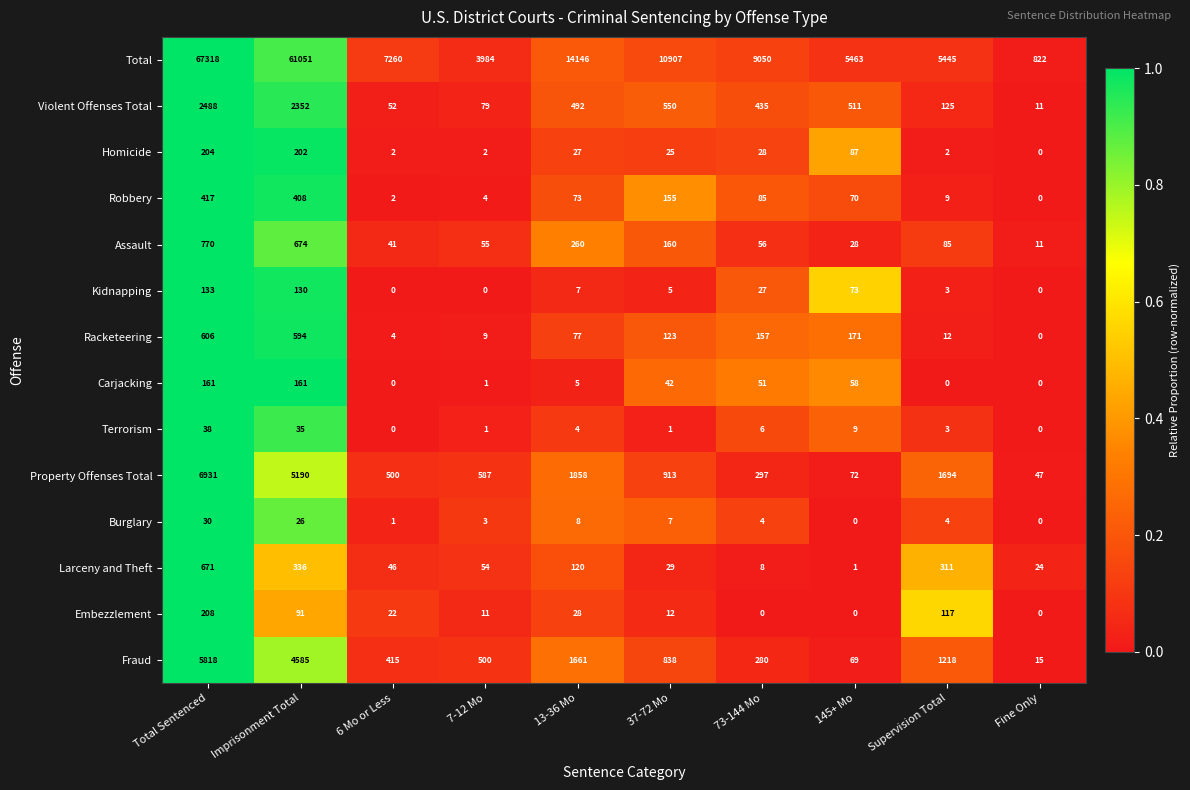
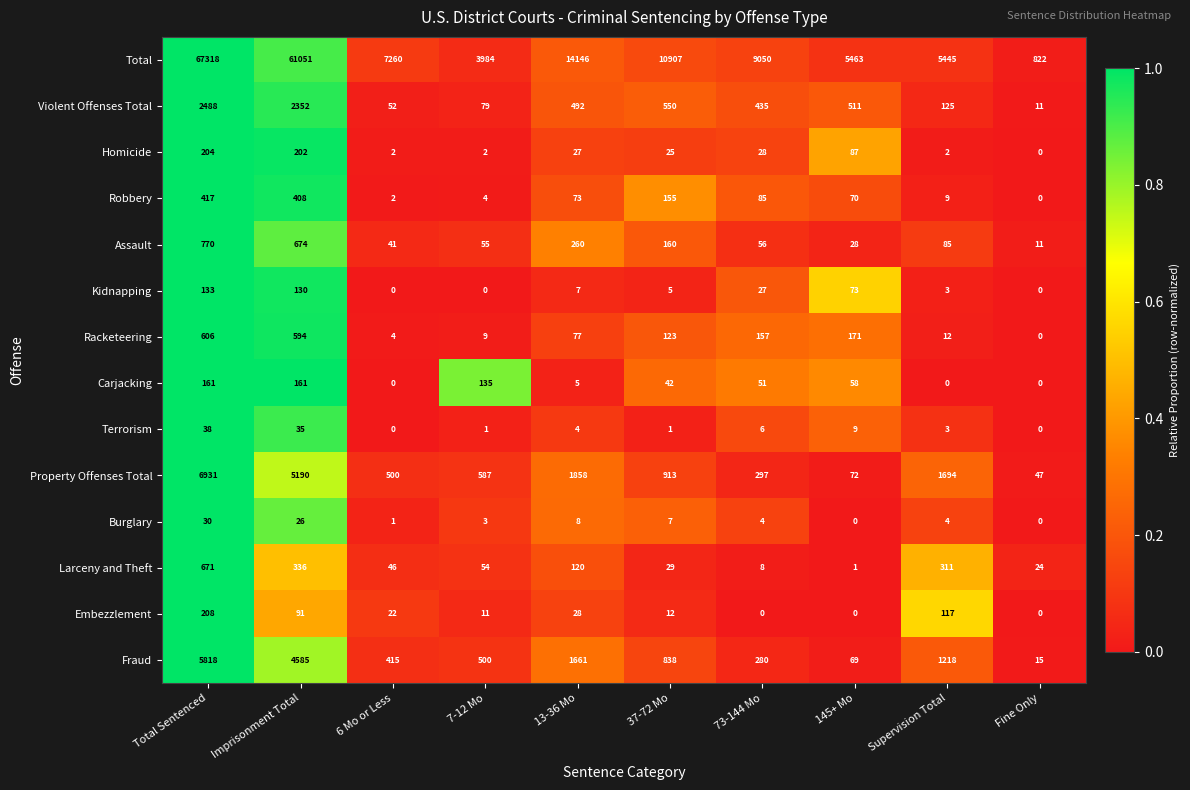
  {
    "Total": {
      "Total Sentenced": 67318,
      "Imprisonment Total": 61051,
      "6 Mo or Less": 7260,
      "7-12 Mo": 3984,
      "13-36 Mo": 14146,
      "37-72 Mo": 10907,
      "73-144 Mo": 9050,
      "145+ Mo": 5463,
      "Supervision Total": 5445,
      "Fine Only": 822
    },
    "Violent Offenses Total": {
      "Total Sentenced": 2488,
      "Imprisonment Total": 2352,
      "6 Mo or Less": 52,
      "7-12 Mo": 79,
      "13-36 Mo": 492,
      "37-72 Mo": 550,
      "73-144 Mo": 435,
      "145+ Mo": 511,
      "Supervision Total": 125,
      "Fine Only": 11
    },
    "Homicide": {
      "Total Sentenced": 204,
      "Imprisonment Total": 202,
      "6 Mo or Less": 2,
      "7-12 Mo": 2,
      "13-36 Mo": 27,
      "37-72 Mo": 25,
      "73-144 Mo": 28,
      "145+ Mo": 87,
      "Supervision Total": 2,
      "Fine Only": 0
    },
    "Robbery": {
      "Total Sentenced": 417,
      "Imprisonment Total": 408,
      "6 Mo or Less": 2,
      "7-12 Mo": 4,
      "13-36 Mo": 73,
      "37-72 Mo": 155,
      "73-144 Mo": 85,
      "145+ Mo": 70,
      "Supervision Total": 9,
      "Fine Only": 0
    },
    "Assault": {
      "Total Sentenced": 770,
      "Imprisonment Total": 674,
      "6 Mo or Less": 41,
      "7-12 Mo": 55,
      "13-36 Mo": 260,
      "37-72 Mo": 160,
      "73-144 Mo": 56,
      "145+ Mo": 28,
      "Supervision Total": 85,
      "Fine Only": 11
    },
    "Kidnapping": {
      "Total Sentenced": 133,
      "Imprisonment Total": 130,
      "6 Mo or Less": 0,
      "7-12 Mo": 0,
      "13-36 Mo": 7,
      "37-72 Mo": 5,
      "73-144 Mo": 27,
      "145+ Mo": 73,
      "Supervision Total": 3,
      "Fine Only": 0
    },
    "Racketeering": {
      "Total Sentenced": 606,
      "Imprisonment Total": 594,
      "6 Mo or Less": 4,
      "7-12 Mo": 9,
      "13-36 Mo": 77,
      "37-72 Mo": 123,
      "73-144 Mo": 157,
      "145+ Mo": 171,
      "Supervision Total": 12,
      "Fine Only": 0
    },
    "Carjacking": {
      "Total Sentenced": 161,
      "Imprisonment Total": 161,
      "6 Mo or Less": 0,
-     "7-12 Mo": 1,
+     "7-12 Mo": 135,
      "13-36 Mo": 5,
      "37-72 Mo": 42,
      "73-144 Mo": 51,
      "145+ Mo": 58,
      "Supervision Total": 0,
      "Fine Only": 0
    },
    "Terrorism": {
      "Total Sentenced": 38,
      "Imprisonment Total": 35,
      "6 Mo or Less": 0,
      "7-12 Mo": 1,
      "13-36 Mo": 4,
      "37-72 Mo": 1,
      "73-144 Mo": 6,
      "145+ Mo": 9,
      "Supervision Total": 3,
      "Fine Only": 0
    },
    "Property Offenses Total": {
      "Total Sentenced": 6931,
      "Imprisonment Total": 5190,
      "6 Mo or Less": 500,
      "7-12 Mo": 587,
      "13-36 Mo": 1858,
      "37-72 Mo": 913,
      "73-144 Mo": 297,
      "145+ Mo": 72,
      "Supervision Total": 1694,
      "Fine Only": 47
    },
    "Burglary": {
      "Total Sentenced": 30,
      "Imprisonment Total": 26,
      "6 Mo or Less": 1,
      "7-12 Mo": 3,
      "13-36 Mo": 8,
      "37-72 Mo": 7,
      "73-144 Mo": 4,
      "145+ Mo": 0,
      "Supervision Total": 4,
      "Fine Only": 0
    },
    "Larceny and Theft": {
      "Total Sentenced": 671,
      "Imprisonment Total": 336,
      "6 Mo or Less": 46,
      "7-12 Mo": 54,
      "13-36 Mo": 120,
      "37-72 Mo": 29,
      "73-144 Mo": 8,
      "145+ Mo": 1,
      "Supervision Total": 311,
      "Fine Only": 24
    },
    "Embezzlement": {
      "Total Sentenced": 208,
      "Imprisonment Total": 91,
      "6 Mo or Less": 22,
      "7-12 Mo": 11,
      "13-36 Mo": 28,
      "37-72 Mo": 12,
      "73-144 Mo": 0,
      "145+ Mo": 0,
      "Supervision Total": 117,
      "Fine Only": 0
    },
    "Fraud": {
      "Total Sentenced": 5818,
      "Imprisonment Total": 4585,
      "6 Mo or Less": 415,
      "7-12 Mo": 500,
      "13-36 Mo": 1661,
      "37-72 Mo": 838,
      "73-144 Mo": 280,
      "145+ Mo": 69,
      "Supervision Total": 1218,
      "Fine Only": 15
    }
  }
